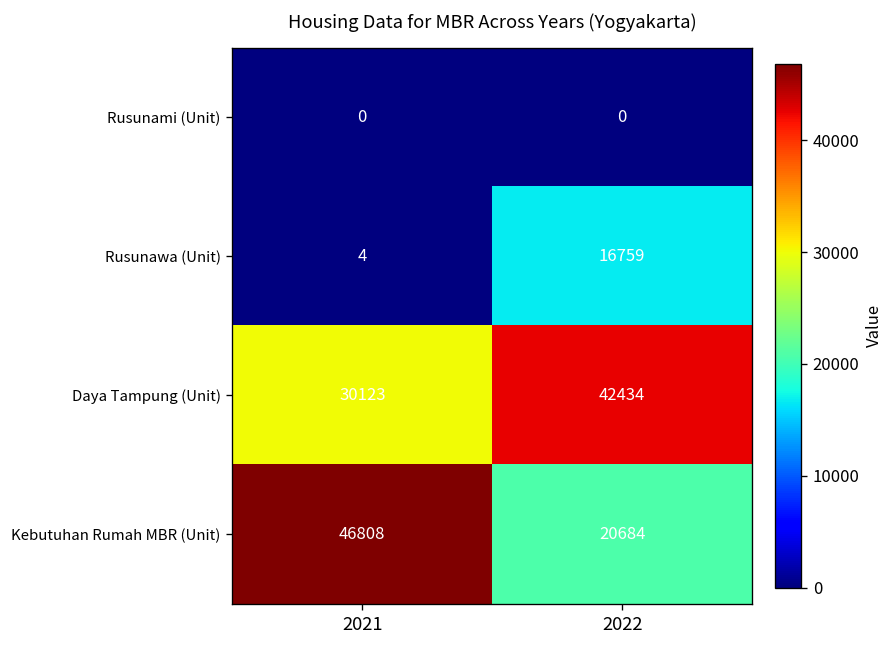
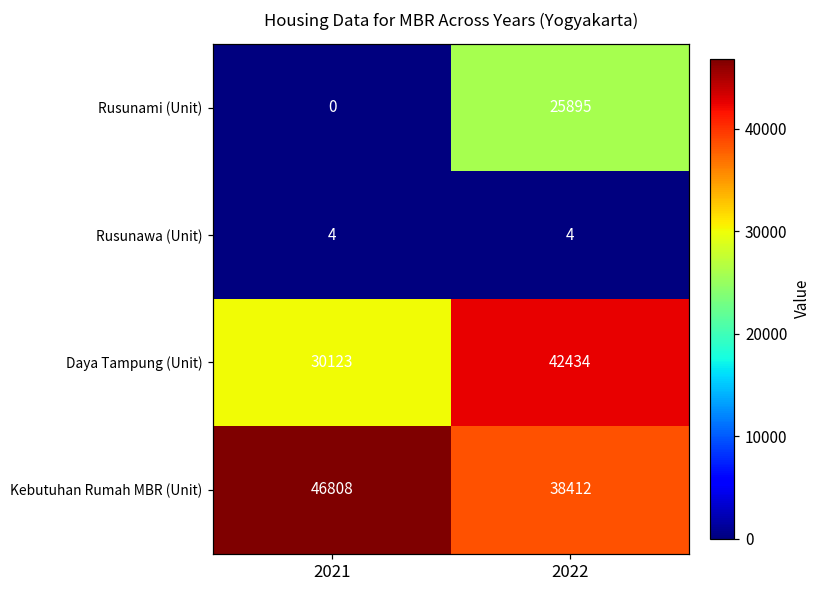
  {
    "Rusunami (Unit)": {
      "2021": 0,
-     "2022": 0
+     "2022": 25895
    },
    "Rusunawa (Unit)": {
      "2021": 4,
-     "2022": 16759
+     "2022": 4
    },
    "Daya Tampung (Unit)": {
      "2021": 30123,
      "2022": 42434
    },
    "Kebutuhan Rumah MBR (Unit)": {
      "2021": 46808,
-     "2022": 20684
+     "2022": 38412
    }
  }
